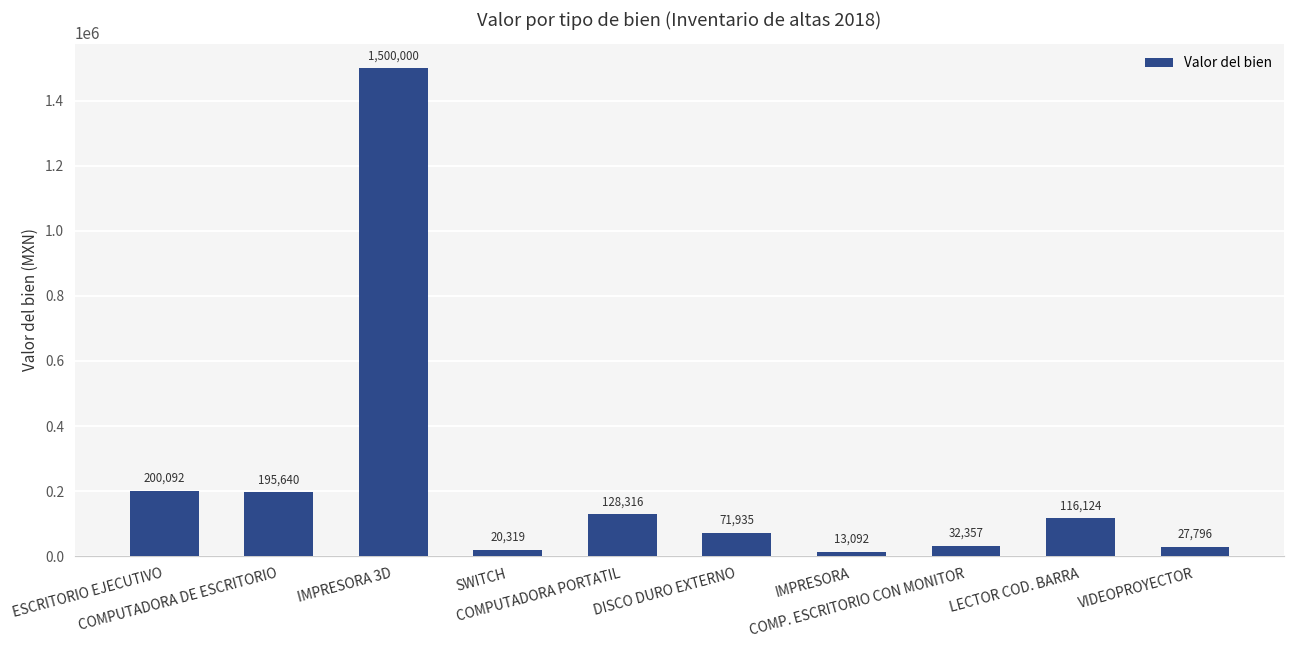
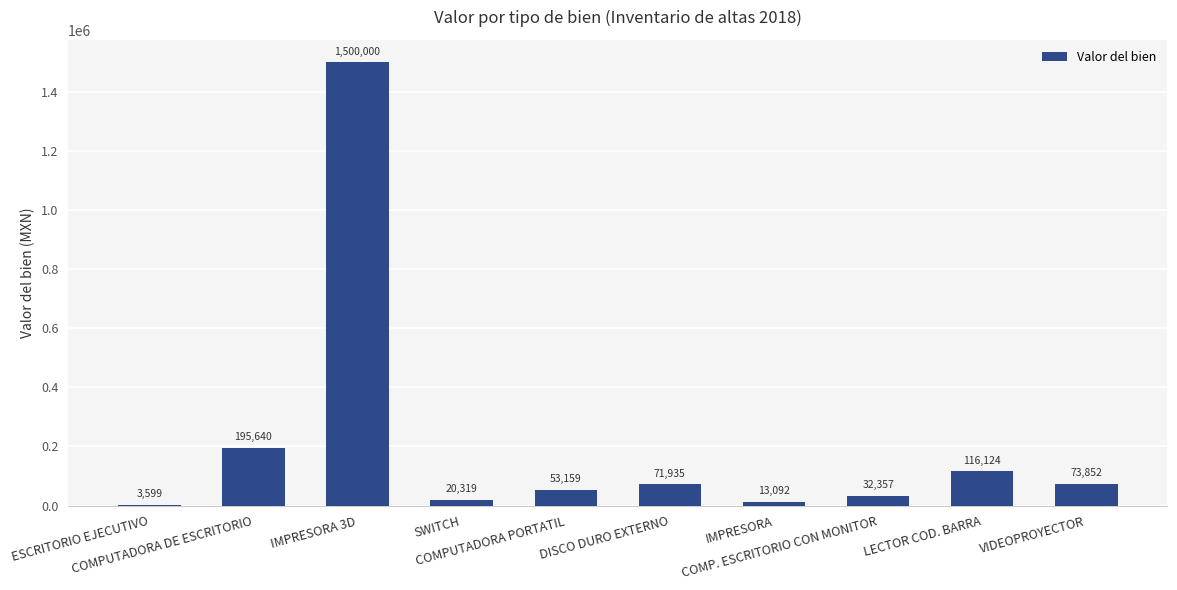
  {
-   "ESCRITORIO EJECUTIVO": "200,092",
+   "ESCRITORIO EJECUTIVO": "3,599",
    "COMPUTADORA DE ESCRITORIO": "195,640",
    "IMPRESORA 3D": "1,500,000",
    "SWITCH": "20,319",
-   "COMPUTADORA PORTATIL": "128,316",
+   "COMPUTADORA PORTATIL": "53,159",
    "DISCO DURO EXTERNO": "71,935",
    "IMPRESORA": "13,092",
    "COMP. ESCRITORIO CON MONITOR": "32,357",
    "LECTOR COD. BARRA": "116,124",
-   "VIDEOPROYECTOR": "27,796"
+   "VIDEOPROYECTOR": "73,852"
  }
